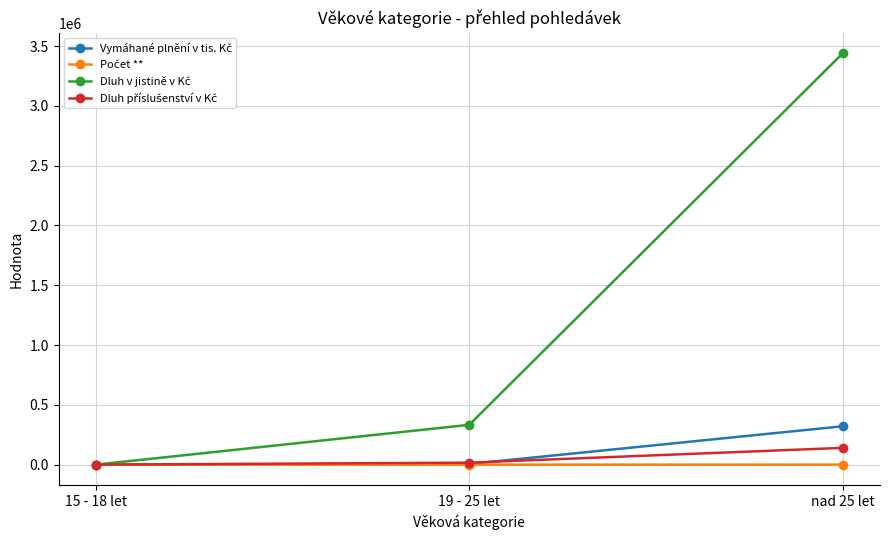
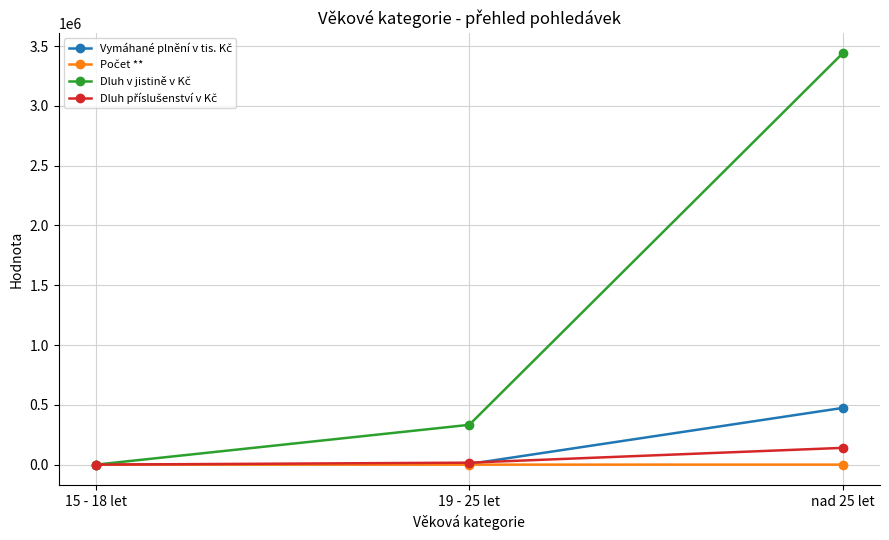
  {
    "Vymáhané plnění v tis. Kč": {
-     "nad 25 let": 320000
+     "nad 25 let": 470000
    },
    "Počet **": {
      "nad 25 let": 0
    },
    "Dluh v jistině v Kč": {
      "19 - 25 let": 330000,
      "nad 25 let": 3440000
    },
    "Dluh příslušenství v Kč": {
      "nad 25 let": 140000
    }
  }
